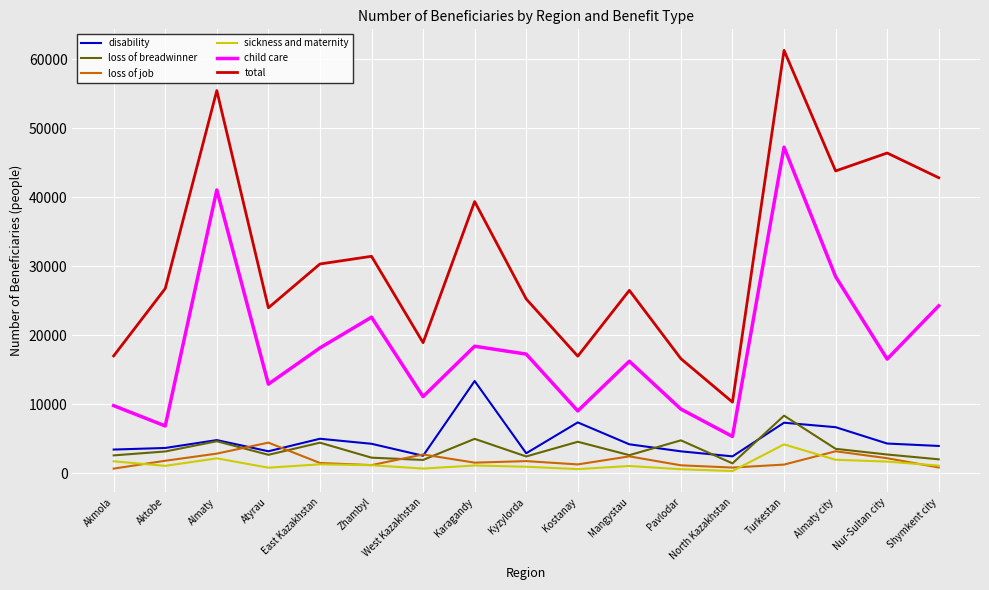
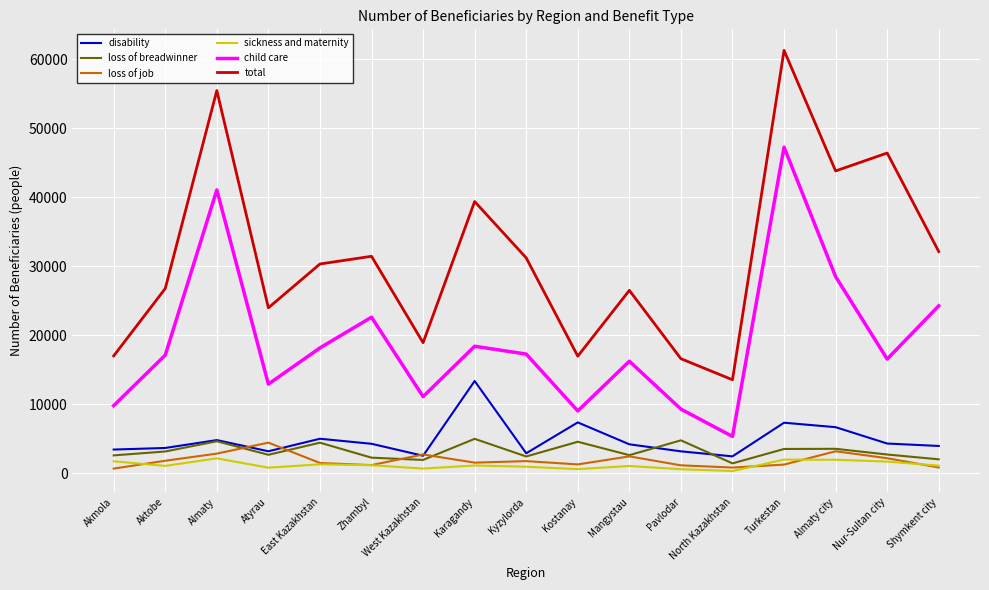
  {
    "disability": {
      "Akmola": 3000,
      "Aktobe": 4000,
      "Atyrau": 3000,
      "East Kazakhstan": 5000,
      "Zhambyl": 4000,
      "Karagandy": 13000,
      "Kyzylorda": 3000,
      "Kostanay": 7000,
      "Mangystau": 4000,
      "Pavlodar": 3000,
      "North Kazakhstan": 2000,
      "Turkestan": 7000,
      "Almaty city": 7000,
      "Nur-Sultan city": 4000,
      "Shymkent city": 4000
    },
    "loss of breadwinner": {
      "Akmola": 3000,
      "Aktobe": 3000,
      "Atyrau": 3000,
      "East Kazakhstan": 4000,
      "Zhambyl": 2000,
      "West Kazakhstan": 2000,
      "Karagandy": 5000,
      "Kyzylorda": 2000,
      "Kostanay": 5000,
      "Pavlodar": 5000,
      "North Kazakhstan": 1000,
-     "Turkestan": 8000,
+     "Turkestan": 4000,
      "Nur-Sultan city": 3000,
      "Shymkent city": 2000
    },
    "loss of job": {
      "Akmola": 1000,
      "Aktobe": 2000,
      "Almaty": 3000,
      "Atyrau": 4000,
      "Karagandy": 2000,
      "Kyzylorda": 2000,
      "Kostanay": 1000,
      "Pavlodar": 1000,
      "North Kazakhstan": 1000,
      "Turkestan": 1000,
      "Nur-Sultan city": 2000
    },
    "sickness and maternity": {
      "Akmola": 2000,
      "Aktobe": 1000,
      "Almaty": 2000,
      "Atyrau": 1000,
      "West Kazakhstan": 1000,
      "Karagandy": 1000,
      "Kyzylorda": 1000,
      "Kostanay": 1000,
      "Mangystau": 1000,
      "Pavlodar": 1000,
      "North Kazakhstan": 0,
-     "Turkestan": 4000,
+     "Turkestan": 2000,
      "Almaty city": 2000,
      "Nur-Sultan city": 2000
    },
    "child care": {
      "Akmola": 10000,
-     "Aktobe": 7000,
+     "Aktobe": 17000,
      "Almaty": 41000,
      "Atyrau": 13000,
      "East Kazakhstan": 18000,
      "Zhambyl": 23000,
      "West Kazakhstan": 11000,
      "Karagandy": 18000,
      "Kyzylorda": 17000,
      "Kostanay": 9000,
      "Mangystau": 16000,
      "Pavlodar": 9000,
      "North Kazakhstan": 5000,
      "Turkestan": 47000,
      "Almaty city": 29000,
      "Nur-Sultan city": 17000,
      "Shymkent city": 24000
    },
    "total": {
      "Akmola": 17000,
      "Aktobe": 27000,
      "Almaty": 55000,
      "Atyrau": 24000,
      "East Kazakhstan": 30000,
      "Zhambyl": 31000,
      "West Kazakhstan": 19000,
      "Karagandy": 39000,
-     "Kyzylorda": 25000,
+     "Kyzylorda": 31000,
      "Kostanay": 17000,
      "Mangystau": 27000,
      "Pavlodar": 17000,
-     "North Kazakhstan": 10000,
+     "North Kazakhstan": 14000,
      "Turkestan": 61000,
      "Almaty city": 44000,
      "Nur-Sultan city": 46000,
-     "Shymkent city": 43000
+     "Shymkent city": 32000
    }
  }
